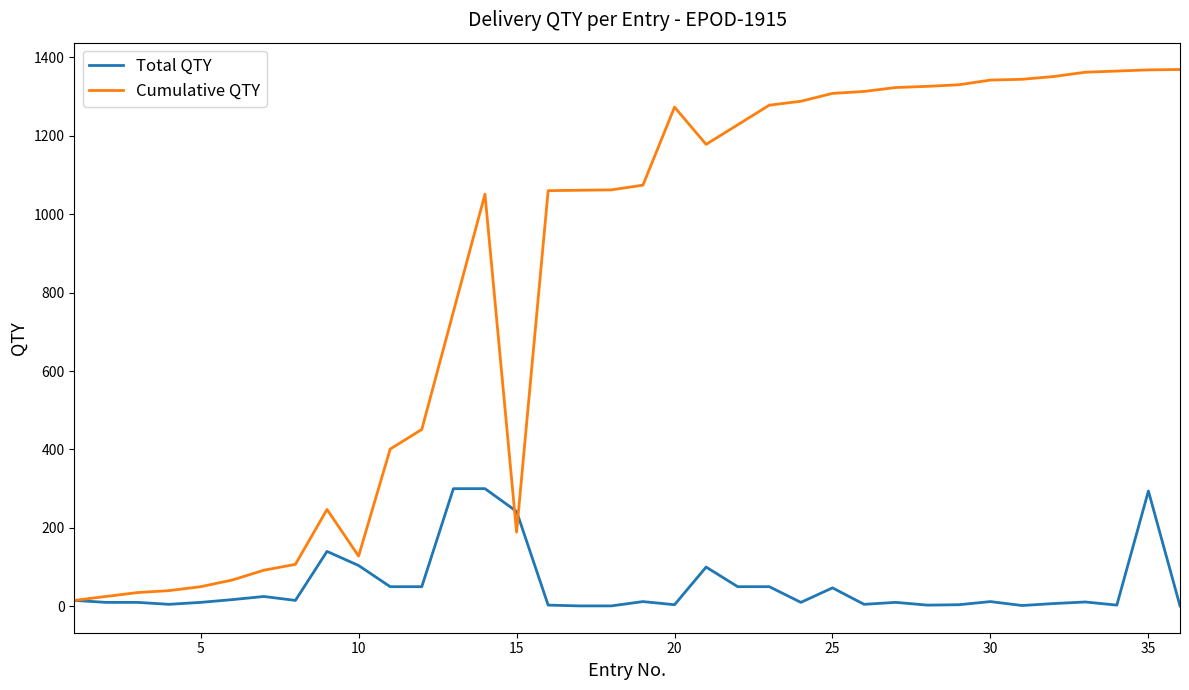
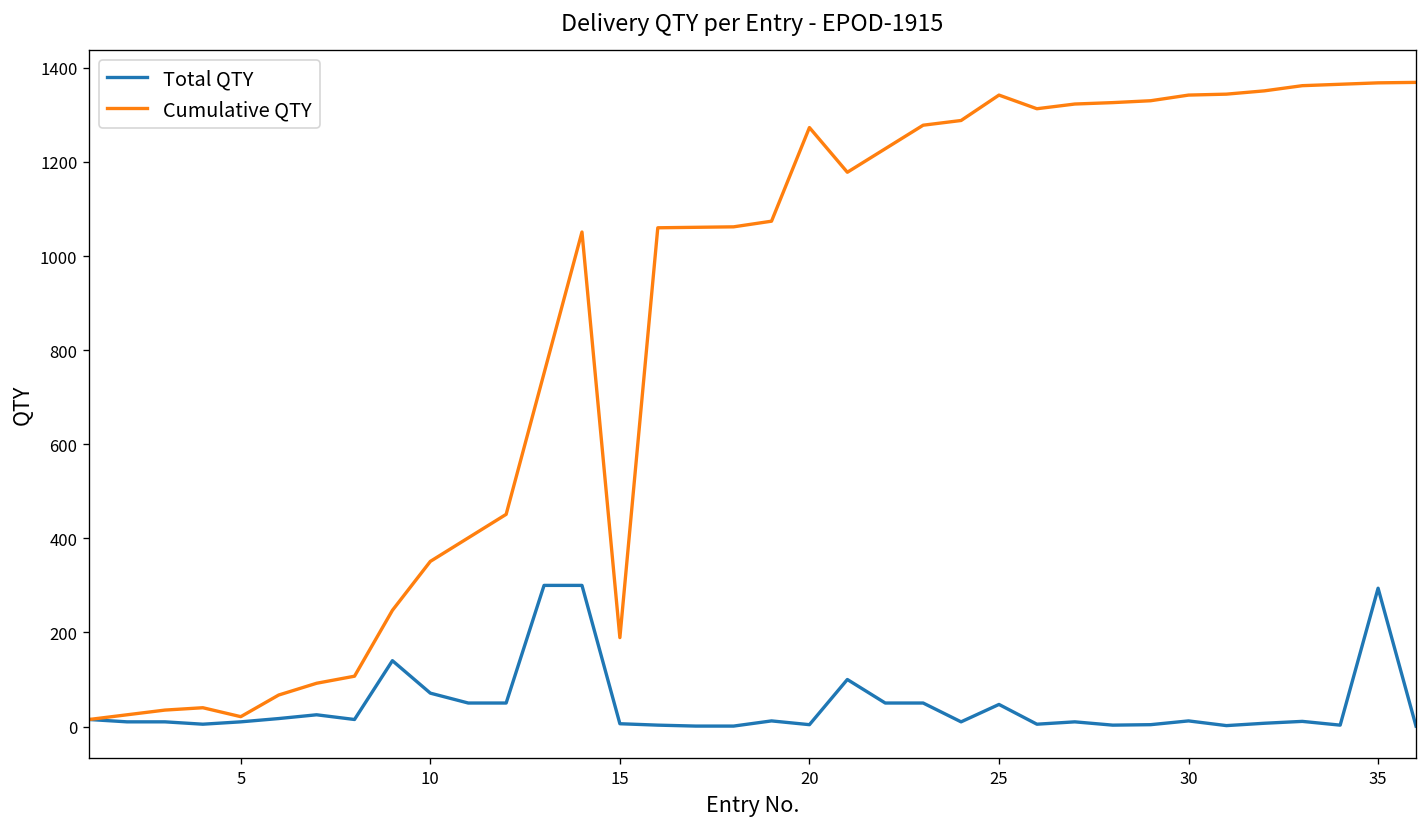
  {
    "Total QTY": {
      "5": 10,
-     "10": 100,
-     "15": 240,
+     "10": 70,
+     "15": 10,
      "20": 0,
      "25": 50,
      "30": 10,
      "35": 290
    },
    "Cumulative QTY": {
-     "5": 50,
-     "10": 130,
+     "5": 20,
+     "10": 350,
      "15": 190,
      "20": 1270,
-     "25": 1310,
+     "25": 1340,
      "30": 1340,
      "35": 1370
    }
  }
